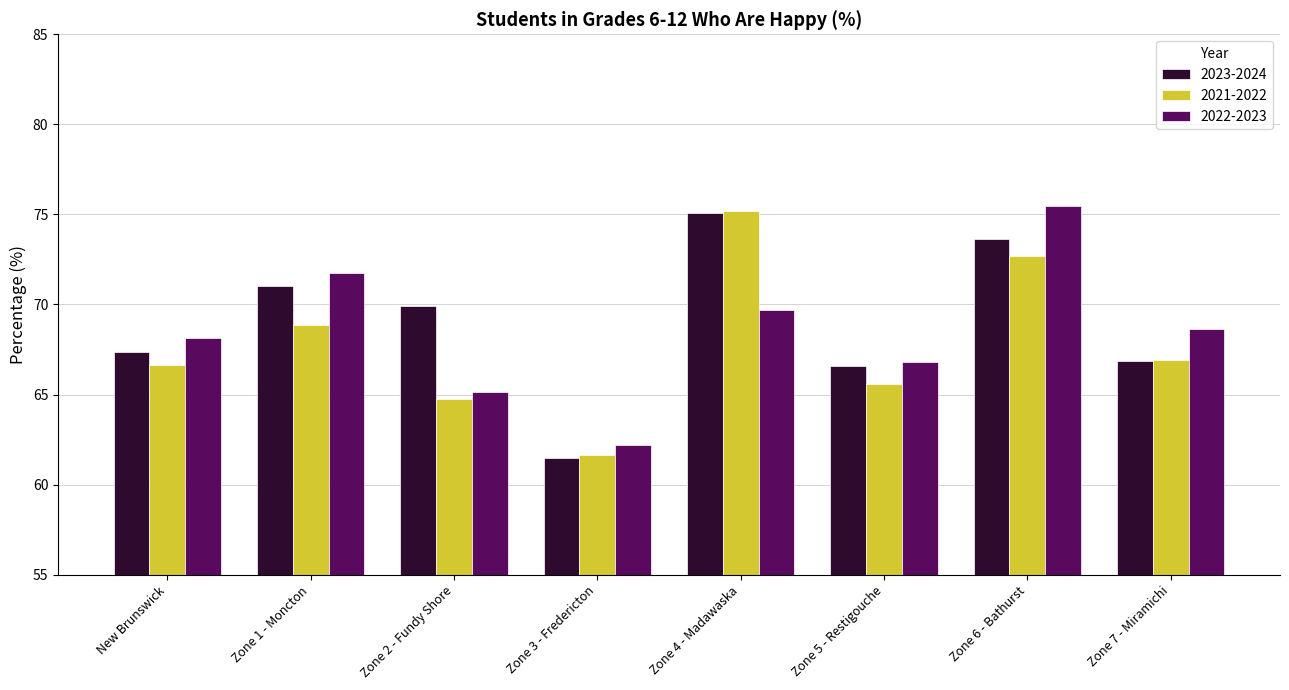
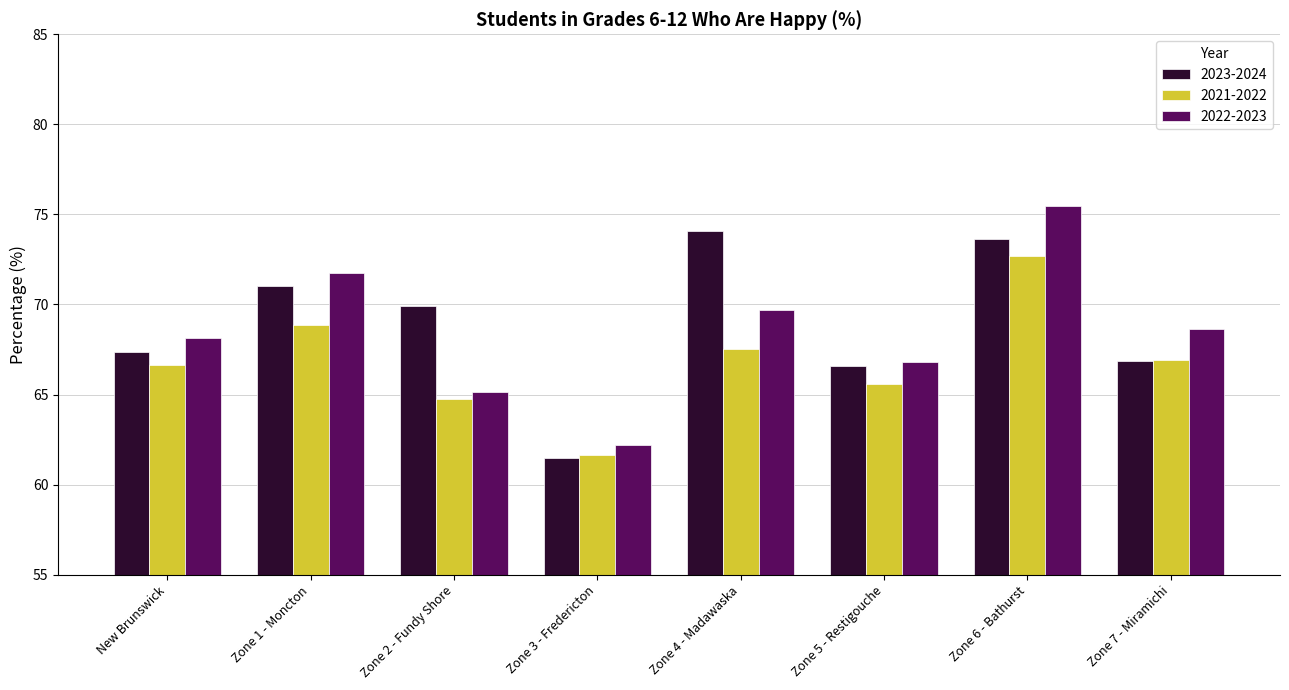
  {
    "2023-2024": {
      "New Brunswick": 67.3,
      "Zone 1 - Moncton": 71.0,
      "Zone 2 - Fundy Shore": 69.9,
      "Zone 3 - Fredericton": 61.5,
-     "Zone 4 - Madawaska": 75.1,
+     "Zone 4 - Madawaska": 74.1,
      "Zone 5 - Restigouche": 66.6,
      "Zone 6 - Bathurst": 73.6,
      "Zone 7 - Miramichi": 66.8
    },
    "2021-2022": {
      "New Brunswick": 66.6,
      "Zone 1 - Moncton": 68.8,
      "Zone 2 - Fundy Shore": 64.7,
      "Zone 3 - Fredericton": 61.6,
-     "Zone 4 - Madawaska": 75.2,
+     "Zone 4 - Madawaska": 67.5,
      "Zone 5 - Restigouche": 65.6,
      "Zone 6 - Bathurst": 72.7,
      "Zone 7 - Miramichi": 66.9
    },
    "2022-2023": {
      "New Brunswick": 68.2,
      "Zone 1 - Moncton": 71.8,
      "Zone 2 - Fundy Shore": 65.1,
      "Zone 3 - Fredericton": 62.2,
      "Zone 4 - Madawaska": 69.7,
      "Zone 5 - Restigouche": 66.8,
      "Zone 6 - Bathurst": 75.5,
      "Zone 7 - Miramichi": 68.6
    }
  }
